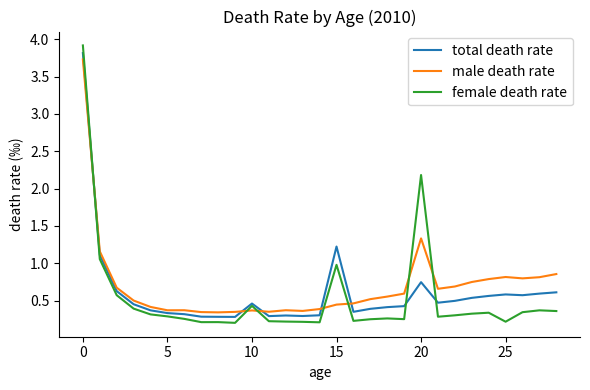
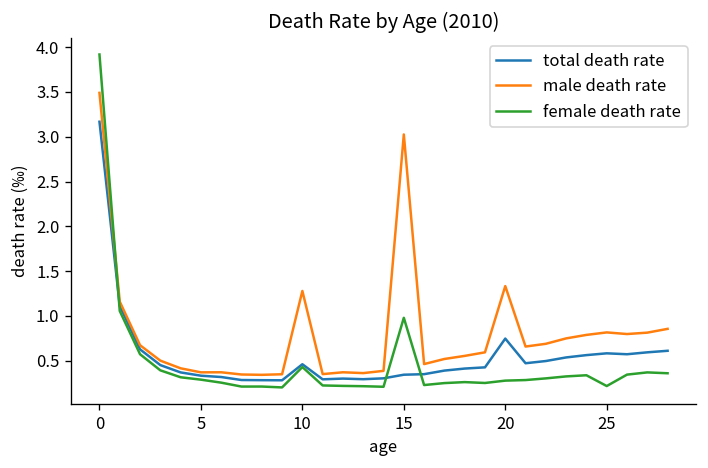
  {
    "total death rate": {
-     "0": 3.8,
+     "0": 3.2,
      "5": 0.3,
-     "15": 1.2,
+     "15": 0.3,
      "20": 0.7,
      "25": 0.6
    },
    "male death rate": {
-     "0": 3.7,
+     "0": 3.5,
      "5": 0.4,
-     "10": 0.4,
-     "15": 0.4,
+     "10": 1.3,
+     "15": 3.0,
      "20": 1.3,
      "25": 0.8
    },
    "female death rate": {
      "0": 3.9,
      "5": 0.3,
      "15": 1.0,
-     "20": 2.2,
+     "20": 0.3,
      "25": 0.2
    }
  }
